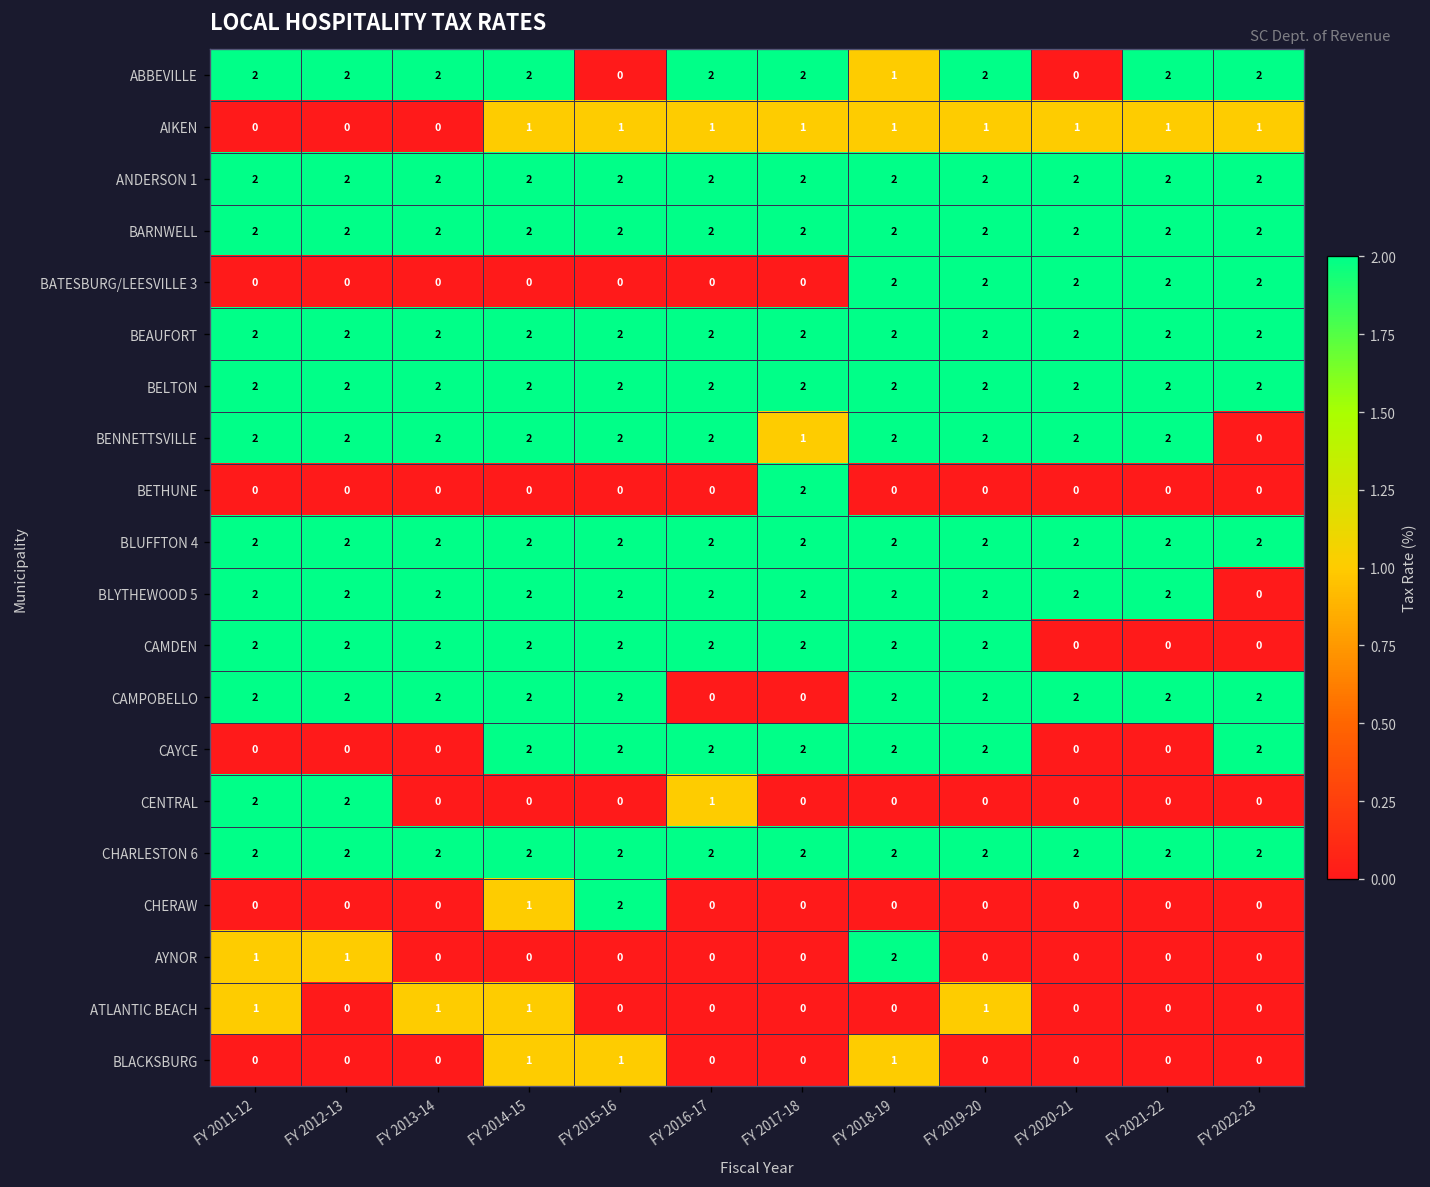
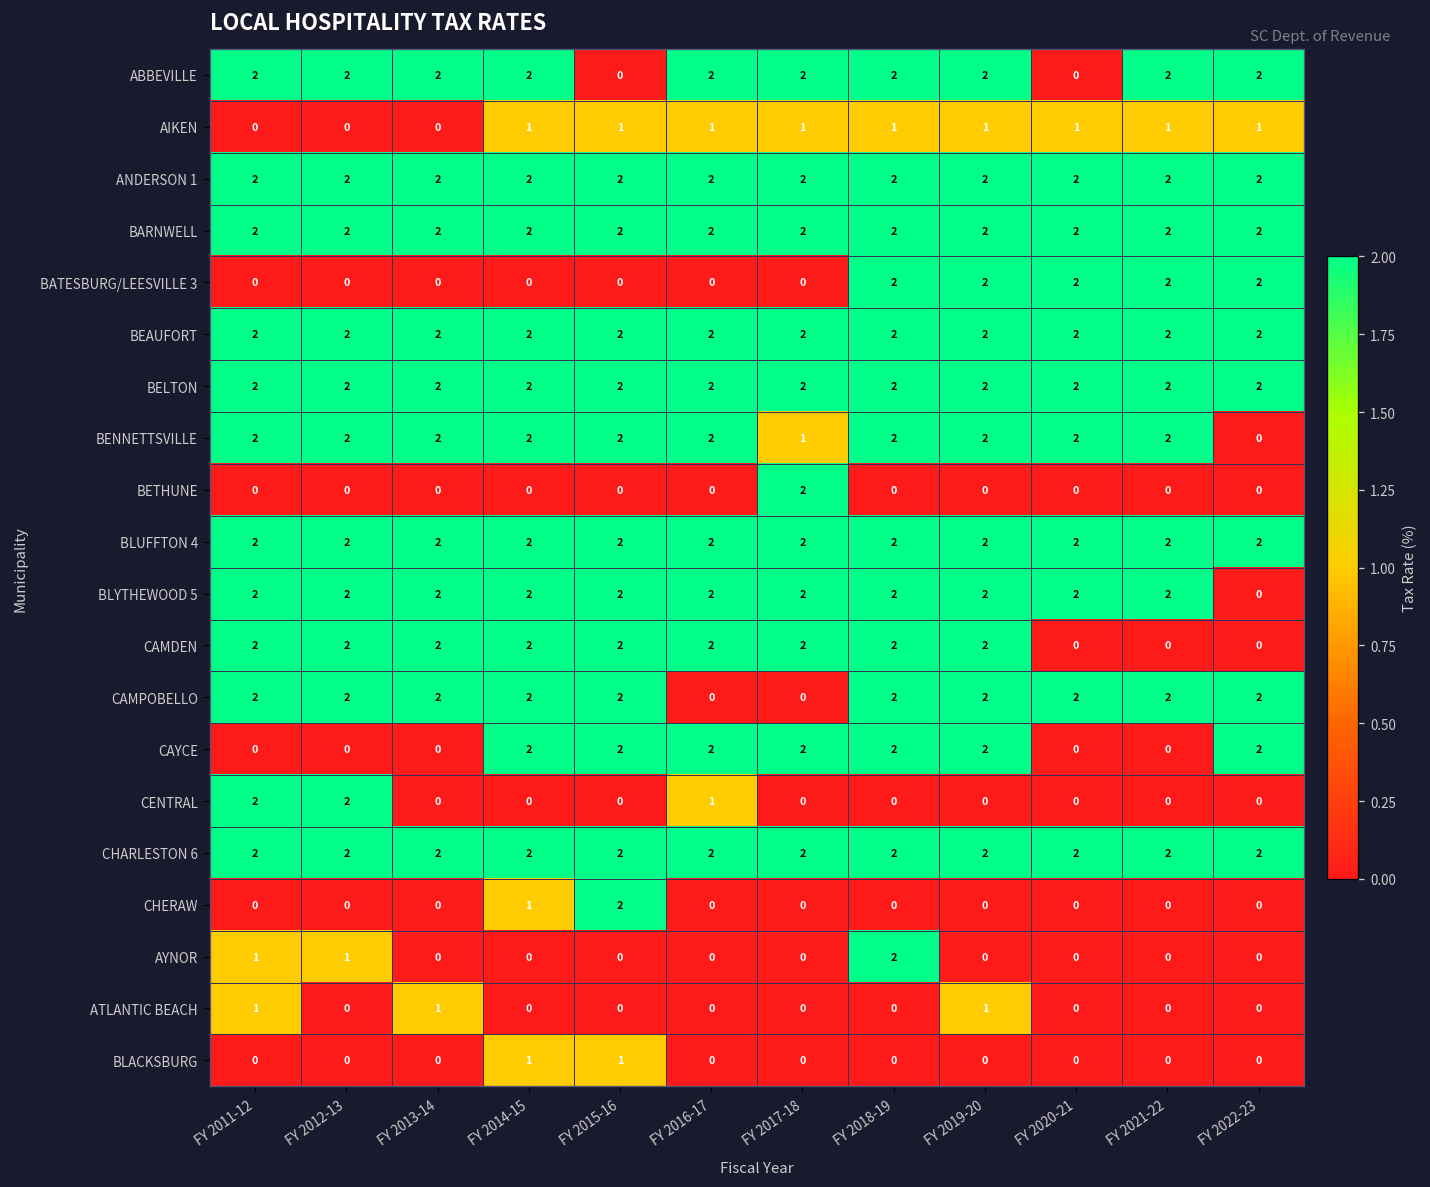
  {
    "ABBEVILLE": {
      "FY 2011-12": 2,
      "FY 2012-13": 2,
      "FY 2013-14": 2,
      "FY 2014-15": 2,
      "FY 2015-16": 0,
      "FY 2016-17": 2,
      "FY 2017-18": 2,
-     "FY 2018-19": 1,
+     "FY 2018-19": 2,
      "FY 2019-20": 2,
      "FY 2020-21": 0,
      "FY 2021-22": 2,
      "FY 2022-23": 2
    },
    "ATLANTIC BEACH": {
      "FY 2011-12": 1,
      "FY 2012-13": 0,
      "FY 2013-14": 1,
-     "FY 2014-15": 1,
+     "FY 2014-15": 0,
      "FY 2015-16": 0,
      "FY 2016-17": 0,
      "FY 2017-18": 0,
      "FY 2018-19": 0,
      "FY 2019-20": 1,
      "FY 2020-21": 0,
      "FY 2021-22": 0,
      "FY 2022-23": 0
    },
    "BLACKSBURG": {
      "FY 2011-12": 0,
      "FY 2012-13": 0,
      "FY 2013-14": 0,
      "FY 2014-15": 1,
      "FY 2015-16": 1,
      "FY 2016-17": 0,
      "FY 2017-18": 0,
-     "FY 2018-19": 1,
+     "FY 2018-19": 0,
      "FY 2019-20": 0,
      "FY 2020-21": 0,
      "FY 2021-22": 0,
      "FY 2022-23": 0
    }
  }
